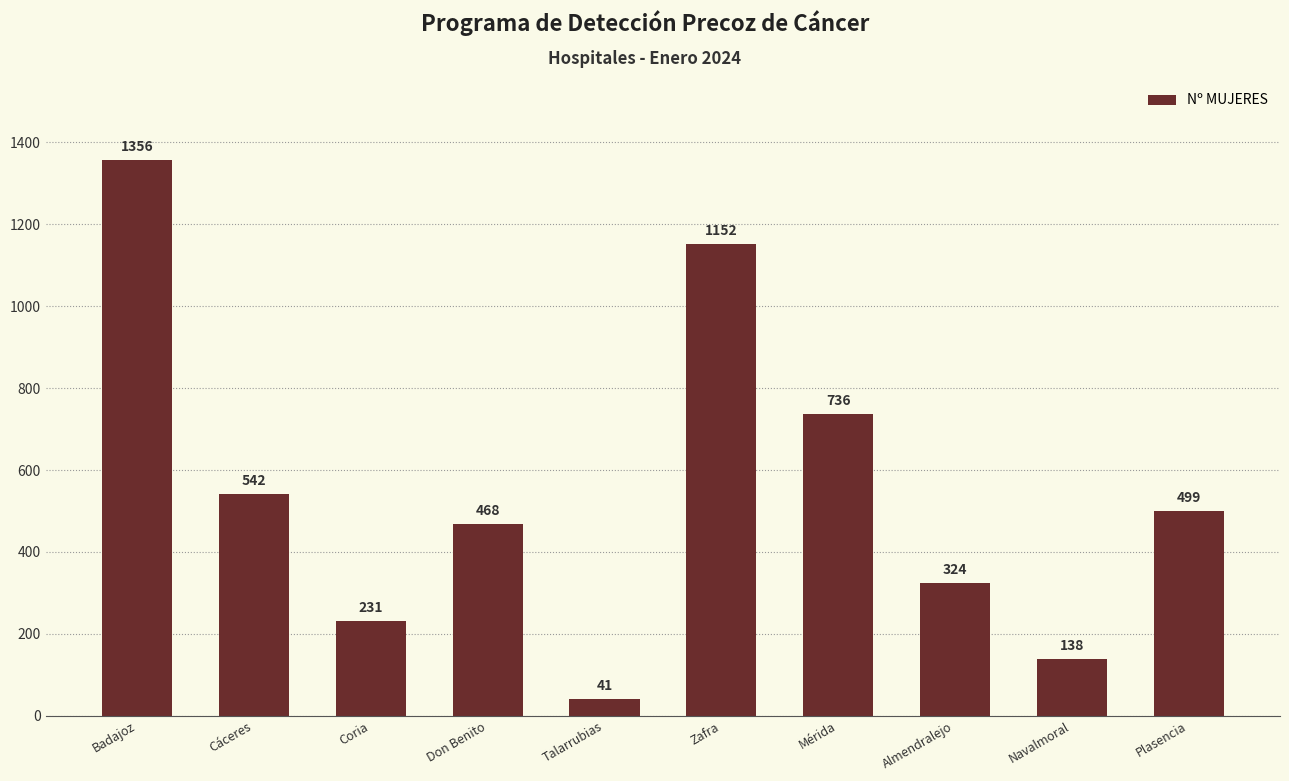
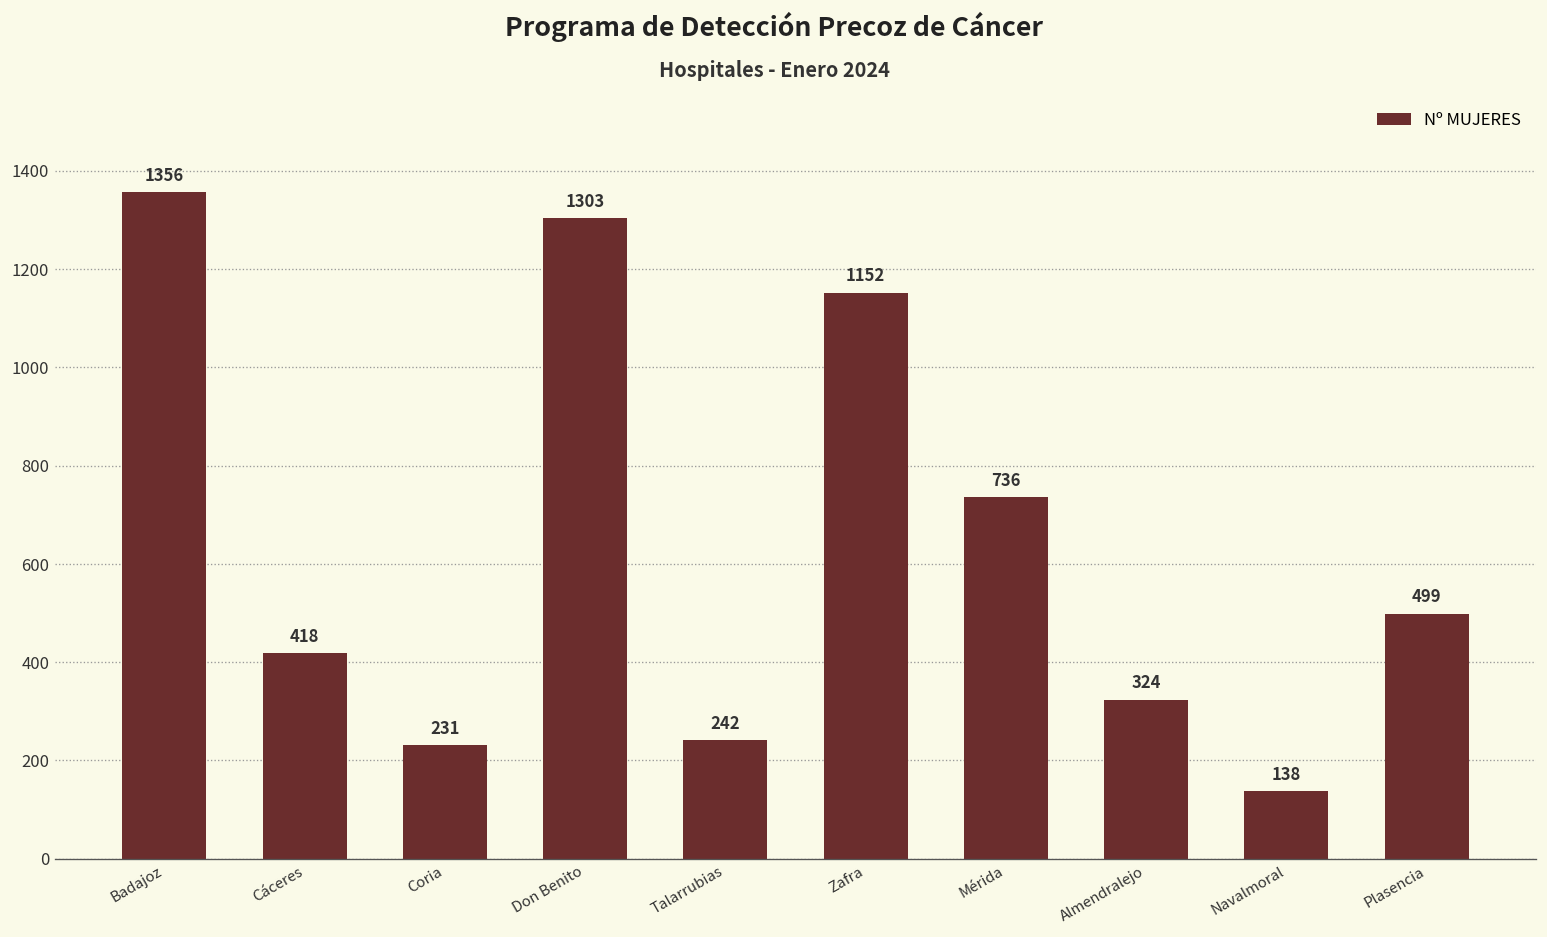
  {
    "Badajoz": 1356,
-   "Cáceres": 542,
+   "Cáceres": 418,
    "Coria": 231,
-   "Don Benito": 468,
-   "Talarrubias": 41,
+   "Don Benito": 1303,
+   "Talarrubias": 242,
    "Zafra": 1152,
    "Mérida": 736,
    "Almendralejo": 324,
    "Navalmoral": 138,
    "Plasencia": 499
  }
